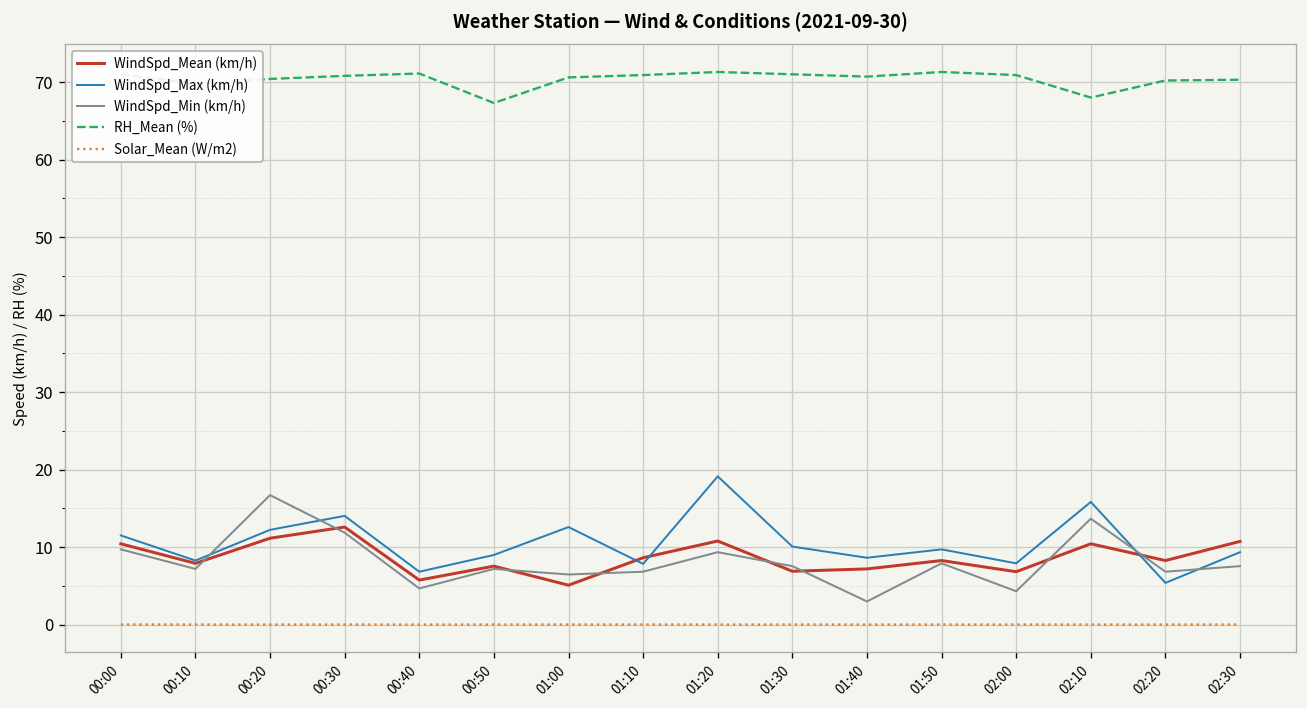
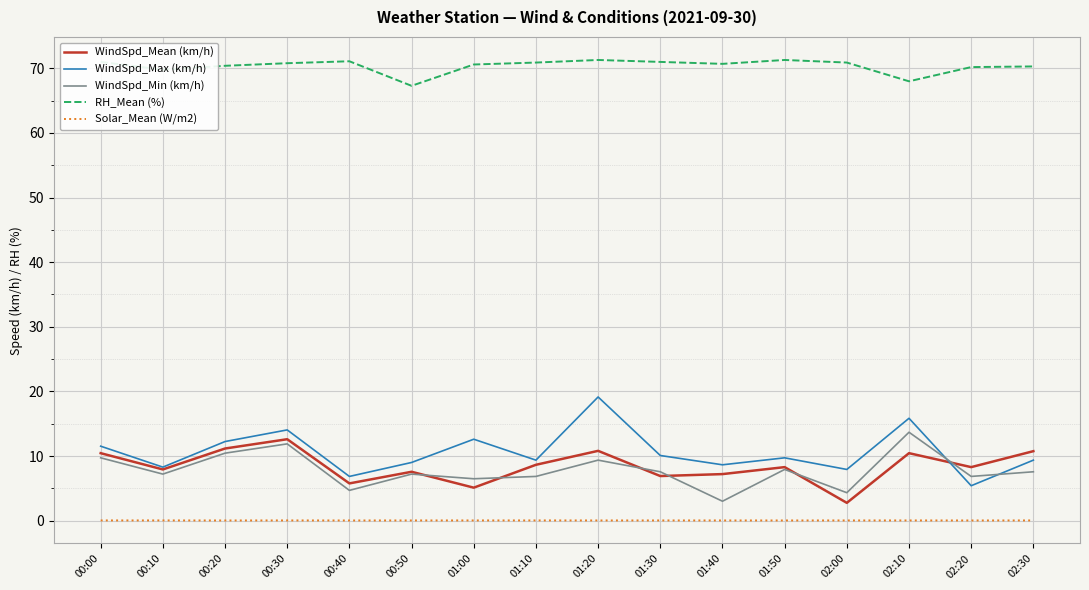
  {
    "WindSpd_Mean (km/h)": {
      "00:00": 10,
      "00:20": 11,
      "00:30": 13,
      "00:40": 6,
      "01:00": 5,
      "01:10": 9,
      "01:20": 11,
      "01:30": 7,
      "01:40": 7,
-     "02:00": 7,
+     "02:00": 3,
      "02:10": 10,
      "02:20": 8,
      "02:30": 11
    },
    "WindSpd_Max (km/h)": {
      "00:00": 12,
      "00:20": 12,
      "00:30": 14,
      "00:40": 7,
      "00:50": 9,
      "01:00": 13,
-     "01:10": 8,
+     "01:10": 9,
      "01:20": 19,
      "01:30": 10,
      "01:40": 9,
      "01:50": 10,
      "02:00": 8,
      "02:10": 16,
      "02:20": 5,
      "02:30": 9
    },
    "WindSpd_Min (km/h)": {
      "00:00": 10,
      "00:10": 7,
-     "00:20": 17,
+     "00:20": 10,
      "00:30": 12,
      "00:40": 5,
      "01:00": 6,
      "01:10": 7,
      "01:20": 9,
      "01:30": 8,
      "01:40": 3,
      "02:00": 4,
      "02:10": 14,
      "02:20": 7,
      "02:30": 8
    },
    "RH_Mean (%)": {
      "00:20": 70,
      "00:30": 71,
      "00:40": 71,
      "00:50": 67,
      "01:00": 71,
      "01:10": 71,
      "01:20": 71,
      "01:30": 71,
      "01:40": 71,
      "01:50": 71,
      "02:00": 71,
      "02:10": 68,
      "02:20": 70,
      "02:30": 70
    },
    "Solar_Mean (W/m2)": {
      "00:00": 0,
      "00:10": 0,
      "00:20": 0,
      "00:30": 0,
      "00:40": 0,
      "00:50": 0,
      "01:00": 0,
      "01:10": 0,
      "01:20": 0,
      "01:30": 0,
      "01:40": 0,
      "01:50": 0,
      "02:00": 0,
      "02:10": 0,
      "02:20": 0,
      "02:30": 0
    }
  }
